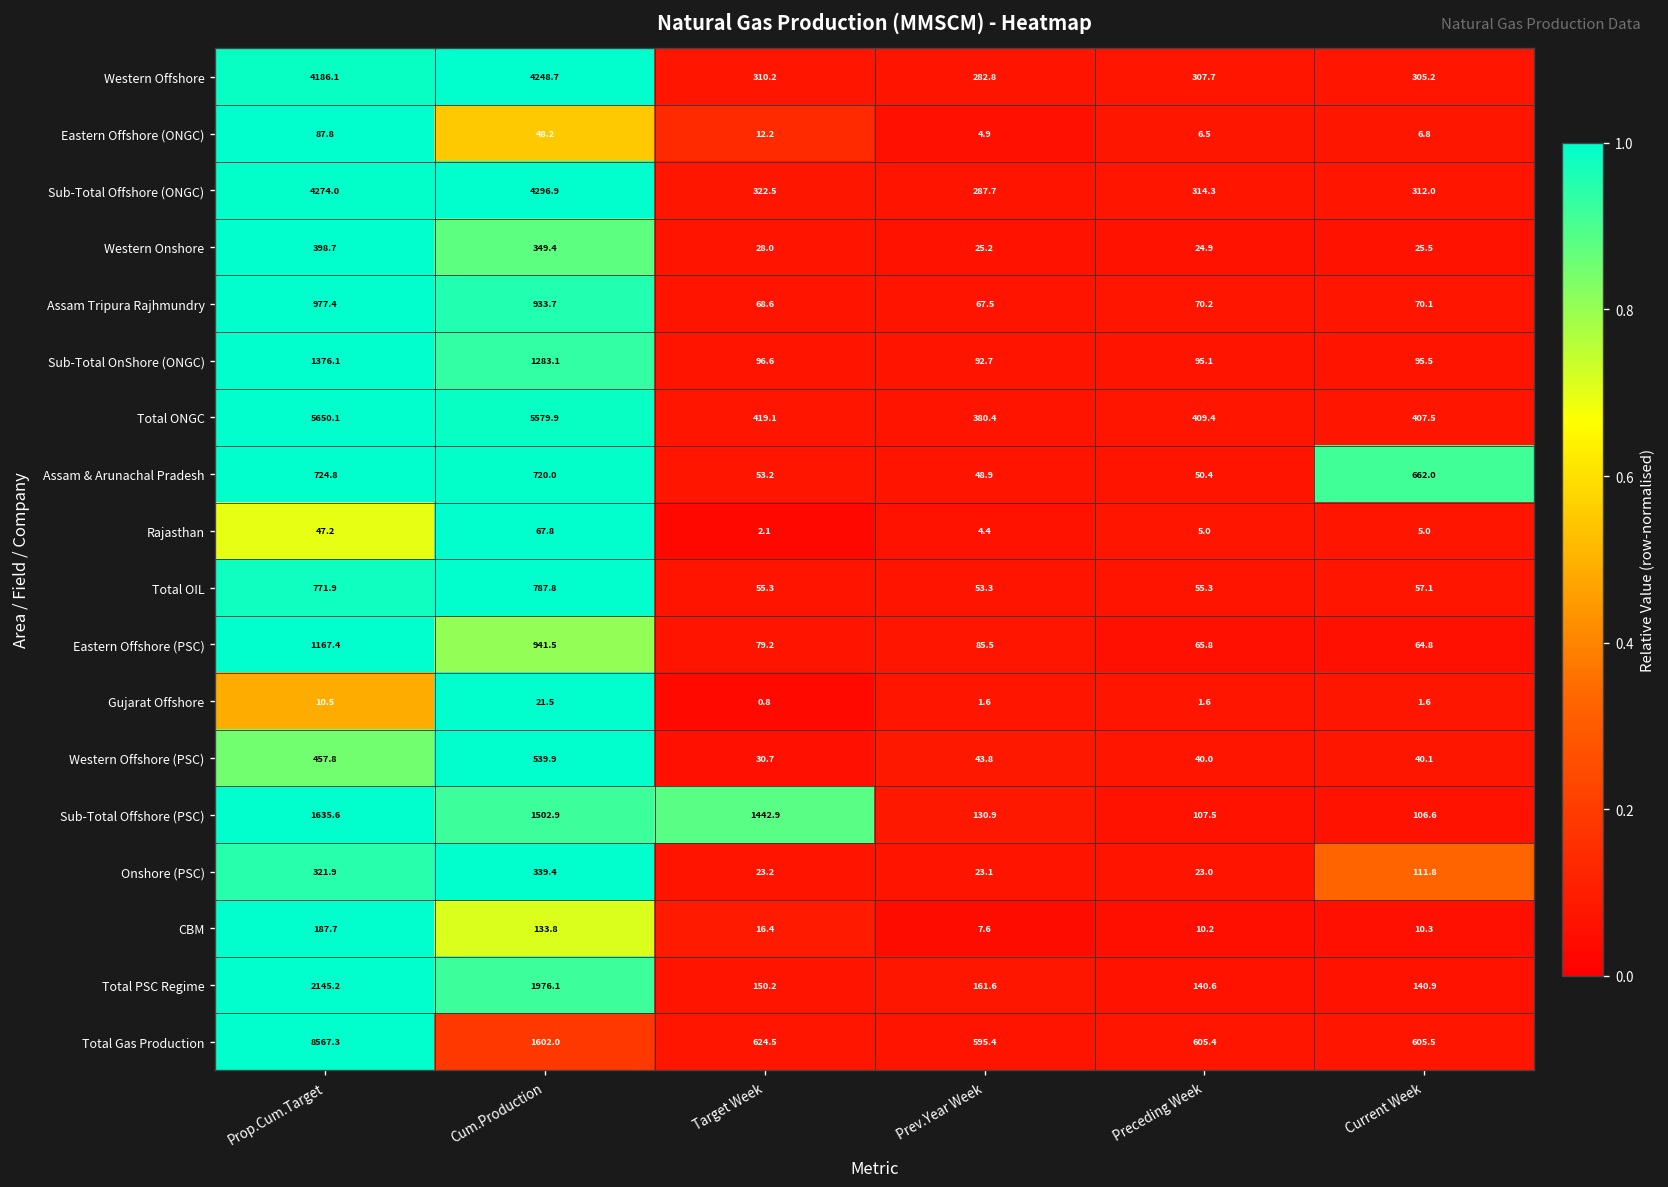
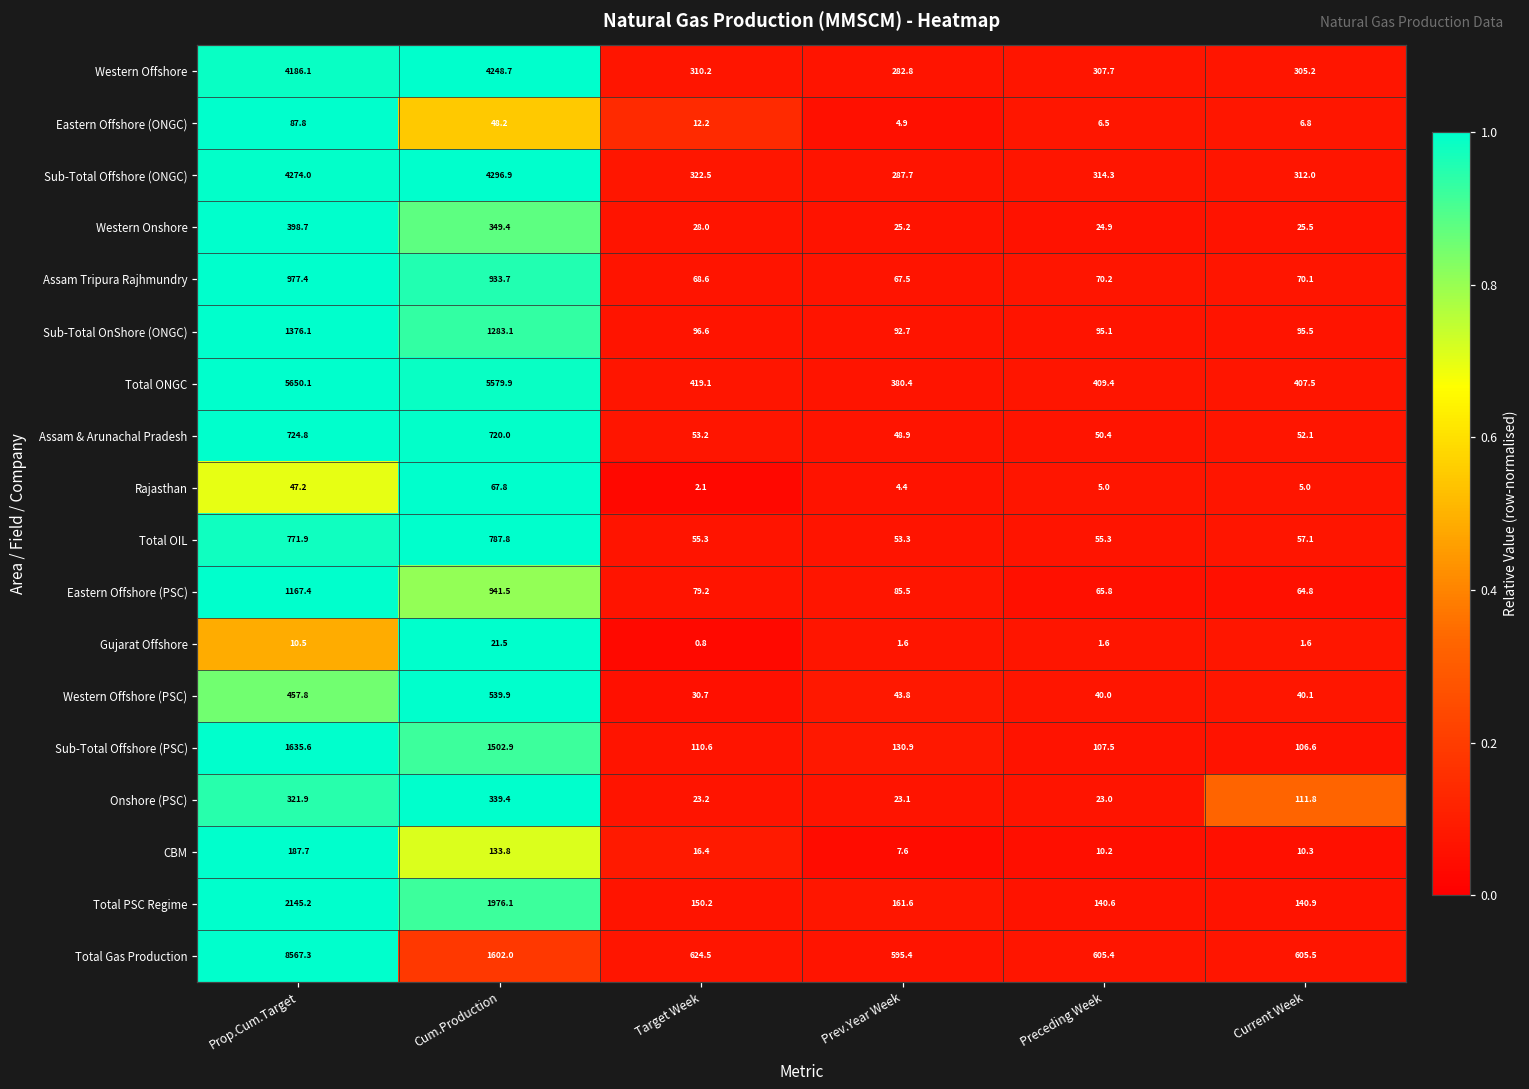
  {
    "Western Offshore": {
      "Prop.Cum.Target": 4186.1,
      "Cum.Production": 4248.7,
      "Target Week": 310.2,
      "Prev.Year Week": 282.8,
      "Preceding Week": 307.7,
      "Current Week": 305.2
    },
    "Eastern Offshore (ONGC)": {
      "Prop.Cum.Target": 87.8,
      "Cum.Production": 48.2,
      "Target Week": 12.2,
      "Prev.Year Week": 4.9,
      "Preceding Week": 6.5,
      "Current Week": 6.8
    },
    "Sub-Total Offshore (ONGC)": {
      "Prop.Cum.Target": 4274.0,
      "Cum.Production": 4296.9,
      "Target Week": 322.5,
      "Prev.Year Week": 287.7,
      "Preceding Week": 314.3,
      "Current Week": 312.0
    },
    "Western Onshore": {
      "Prop.Cum.Target": 398.7,
      "Cum.Production": 349.4,
      "Target Week": 28.0,
      "Prev.Year Week": 25.2,
      "Preceding Week": 24.9,
      "Current Week": 25.5
    },
    "Assam Tripura Rajhmundry": {
      "Prop.Cum.Target": 977.4,
      "Cum.Production": 933.7,
      "Target Week": 68.6,
      "Prev.Year Week": 67.5,
      "Preceding Week": 70.2,
      "Current Week": 70.1
    },
    "Sub-Total OnShore (ONGC)": {
      "Prop.Cum.Target": 1376.1,
      "Cum.Production": 1283.1,
      "Target Week": 96.6,
      "Prev.Year Week": 92.7,
      "Preceding Week": 95.1,
      "Current Week": 95.5
    },
    "Total ONGC": {
      "Prop.Cum.Target": 5650.1,
      "Cum.Production": 5579.9,
      "Target Week": 419.1,
      "Prev.Year Week": 380.4,
      "Preceding Week": 409.4,
      "Current Week": 407.5
    },
    "Assam & Arunachal Pradesh": {
      "Prop.Cum.Target": 724.8,
      "Cum.Production": 720.0,
      "Target Week": 53.2,
      "Prev.Year Week": 48.9,
      "Preceding Week": 50.4,
-     "Current Week": 662.0
+     "Current Week": 52.1
    },
    "Rajasthan": {
      "Prop.Cum.Target": 47.2,
      "Cum.Production": 67.8,
      "Target Week": 2.1,
      "Prev.Year Week": 4.4,
      "Preceding Week": 5.0,
      "Current Week": 5.0
    },
    "Total OIL": {
      "Prop.Cum.Target": 771.9,
      "Cum.Production": 787.8,
      "Target Week": 55.3,
      "Prev.Year Week": 53.3,
      "Preceding Week": 55.3,
      "Current Week": 57.1
    },
    "Eastern Offshore (PSC)": {
      "Prop.Cum.Target": 1167.4,
      "Cum.Production": 941.5,
      "Target Week": 79.2,
      "Prev.Year Week": 85.5,
      "Preceding Week": 65.8,
      "Current Week": 64.8
    },
    "Gujarat Offshore": {
      "Prop.Cum.Target": 10.5,
      "Cum.Production": 21.5,
      "Target Week": 0.8,
      "Prev.Year Week": 1.6,
      "Preceding Week": 1.6,
      "Current Week": 1.6
    },
    "Western Offshore (PSC)": {
      "Prop.Cum.Target": 457.8,
      "Cum.Production": 539.9,
      "Target Week": 30.7,
      "Prev.Year Week": 43.8,
      "Preceding Week": 40.0,
      "Current Week": 40.1
    },
    "Sub-Total Offshore (PSC)": {
      "Prop.Cum.Target": 1635.6,
      "Cum.Production": 1502.9,
-     "Target Week": 1442.9,
+     "Target Week": 110.6,
      "Prev.Year Week": 130.9,
      "Preceding Week": 107.5,
      "Current Week": 106.6
    },
    "Onshore (PSC)": {
      "Prop.Cum.Target": 321.9,
      "Cum.Production": 339.4,
      "Target Week": 23.2,
      "Prev.Year Week": 23.1,
      "Preceding Week": 23.0,
      "Current Week": 111.8
    },
    "CBM": {
      "Prop.Cum.Target": 187.7,
      "Cum.Production": 133.8,
      "Target Week": 16.4,
      "Prev.Year Week": 7.6,
      "Preceding Week": 10.2,
      "Current Week": 10.3
    },
    "Total PSC Regime": {
      "Prop.Cum.Target": 2145.2,
      "Cum.Production": 1976.1,
      "Target Week": 150.2,
      "Prev.Year Week": 161.6,
      "Preceding Week": 140.6,
      "Current Week": 140.9
    },
    "Total Gas Production": {
      "Prop.Cum.Target": 8567.3,
      "Cum.Production": 1602.0,
      "Target Week": 624.5,
      "Prev.Year Week": 595.4,
      "Preceding Week": 605.4,
      "Current Week": 605.5
    }
  }
